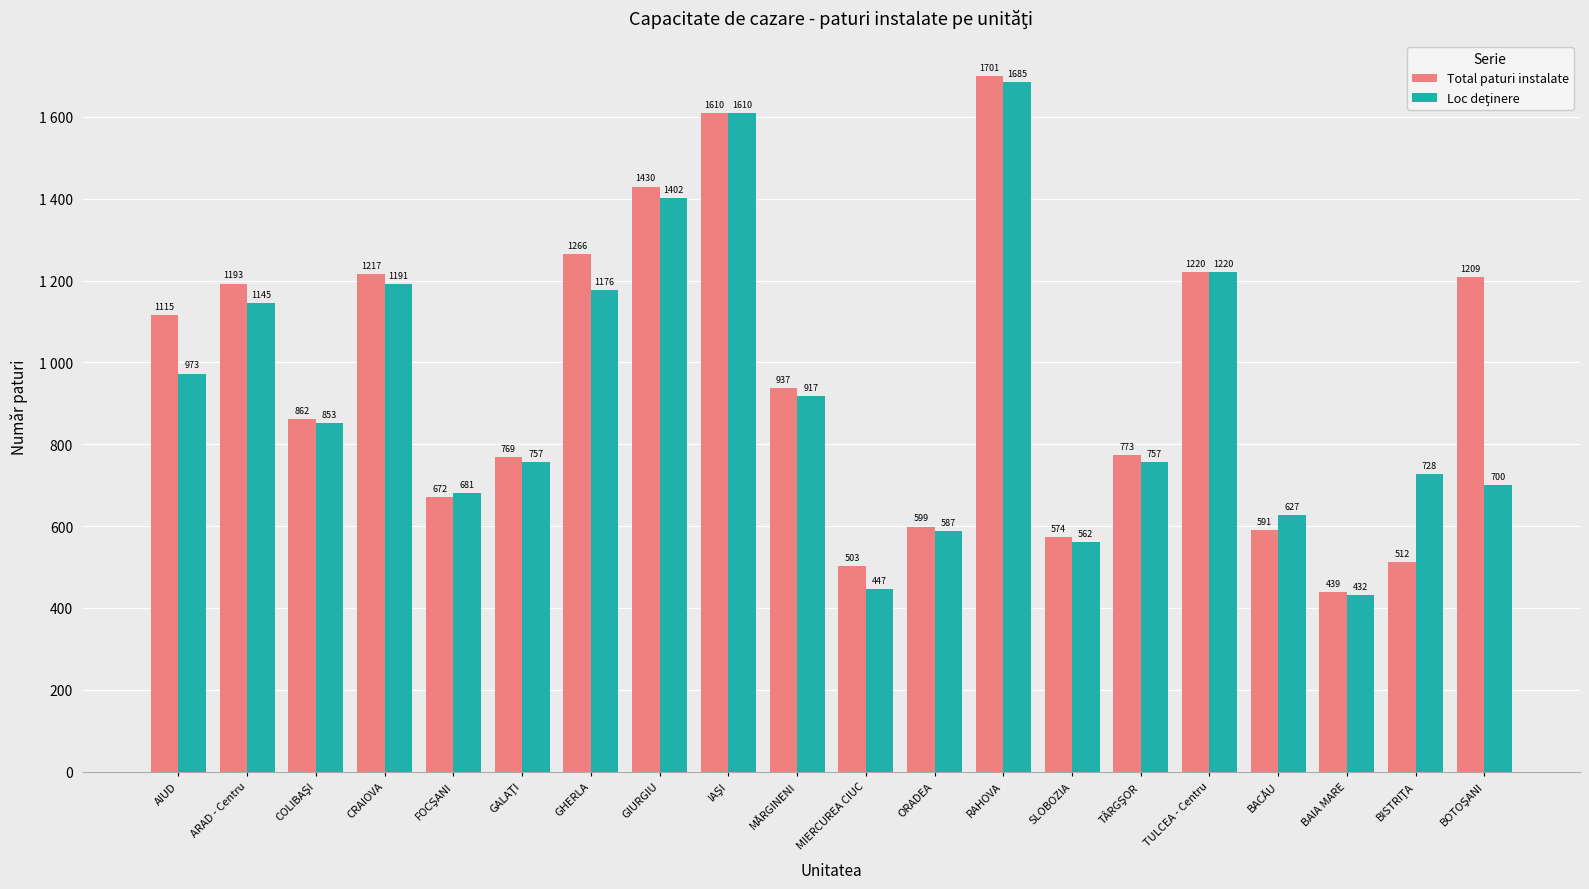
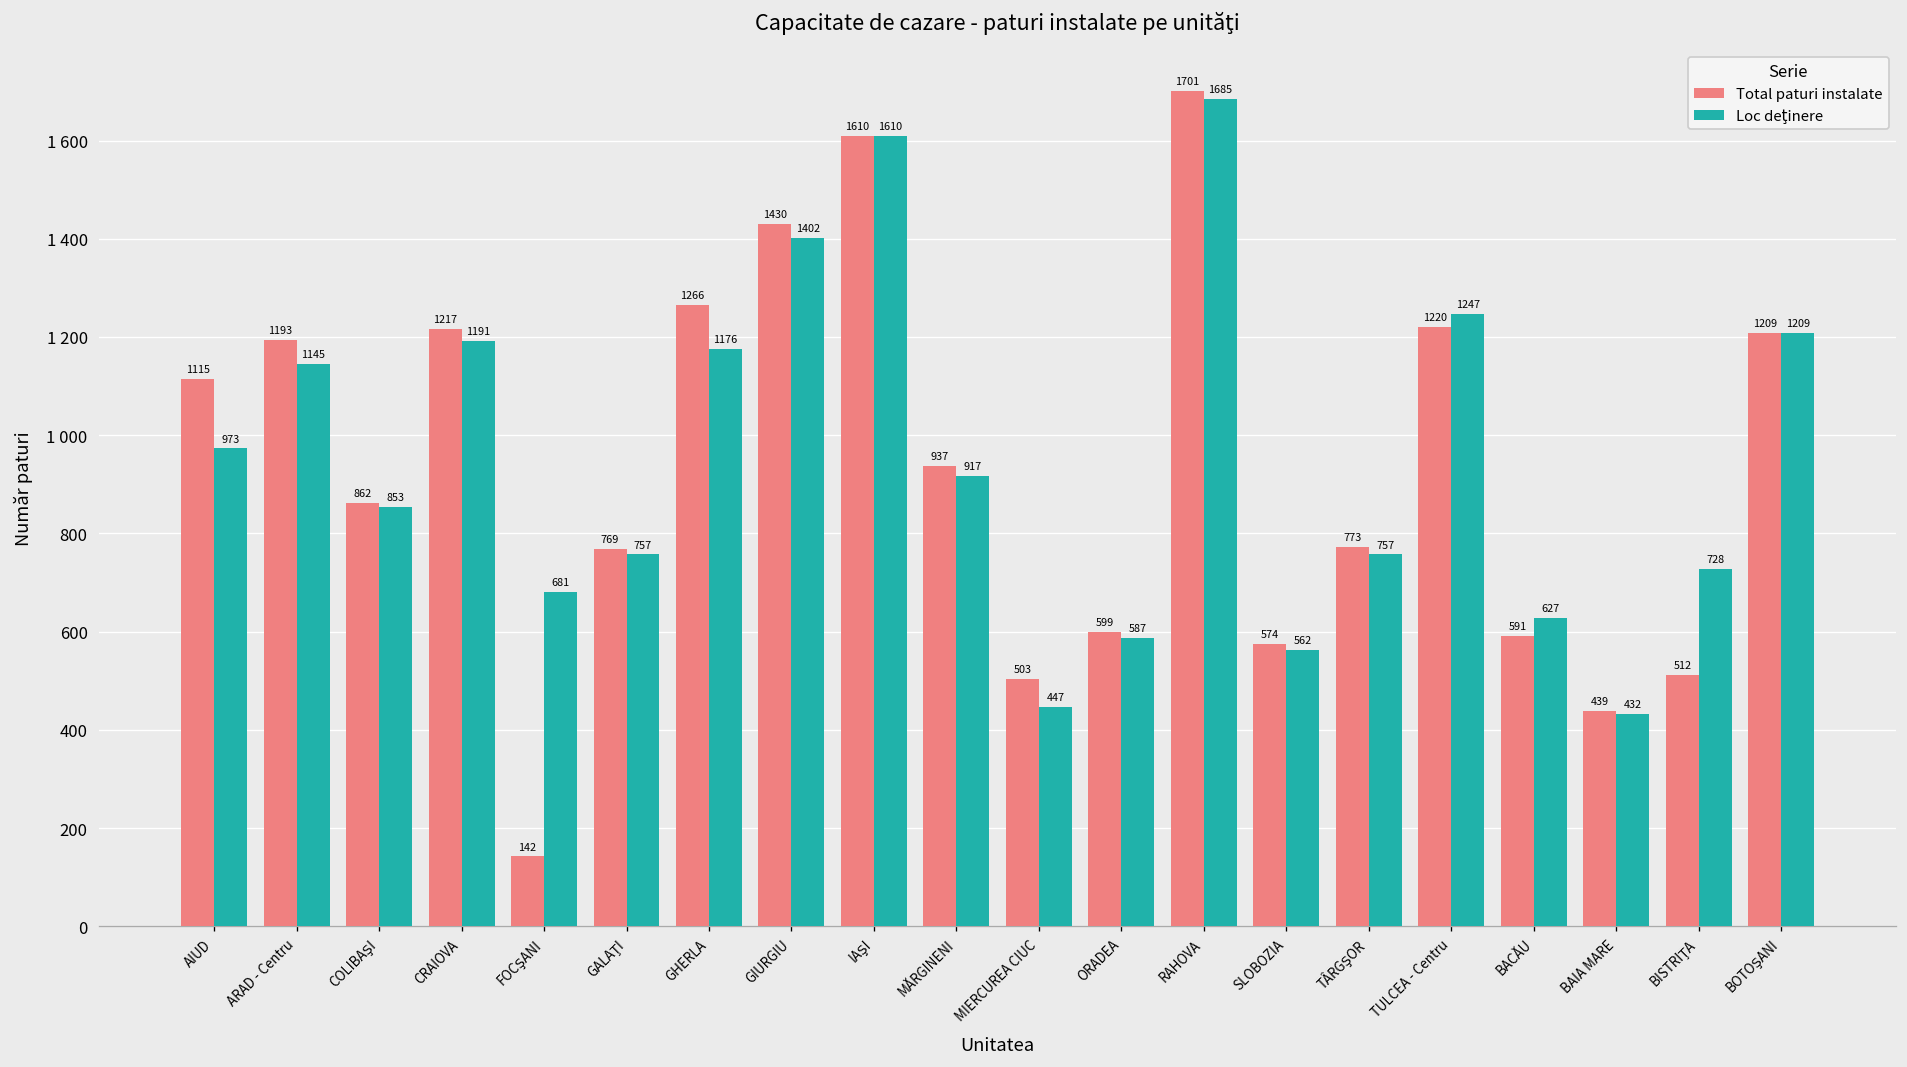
  {
    "Total paturi instalate": {
      "AIUD": 1115,
      "ARAD - Centru": 1193,
      "COLIBAŞI": 862,
      "CRAIOVA": 1217,
-     "FOCŞANI": 672,
+     "FOCŞANI": 142,
      "GALAŢI": 769,
      "GHERLA": 1266,
      "GIURGIU": 1430,
      "IAŞI": 1610,
      "MĂRGINENI": 937,
      "MIERCUREA CIUC": 503,
      "ORADEA": 599,
      "RAHOVA": 1701,
      "SLOBOZIA": 574,
      "TÂRGŞOR": 773,
      "TULCEA - Centru": 1220,
      "BACĂU": 591,
      "BAIA MARE": 439,
      "BISTRIŢA": 512,
      "BOTOŞANI": 1209
    },
    "Loc deţinere": {
      "AIUD": 973,
      "ARAD - Centru": 1145,
      "COLIBAŞI": 853,
      "CRAIOVA": 1191,
      "FOCŞANI": 681,
      "GALAŢI": 757,
      "GHERLA": 1176,
      "GIURGIU": 1402,
      "IAŞI": 1610,
      "MĂRGINENI": 917,
      "MIERCUREA CIUC": 447,
      "ORADEA": 587,
      "RAHOVA": 1685,
      "SLOBOZIA": 562,
      "TÂRGŞOR": 757,
-     "TULCEA - Centru": 1220,
+     "TULCEA - Centru": 1247,
      "BACĂU": 627,
      "BAIA MARE": 432,
      "BISTRIŢA": 728,
-     "BOTOŞANI": 700
+     "BOTOŞANI": 1209
    }
  }
